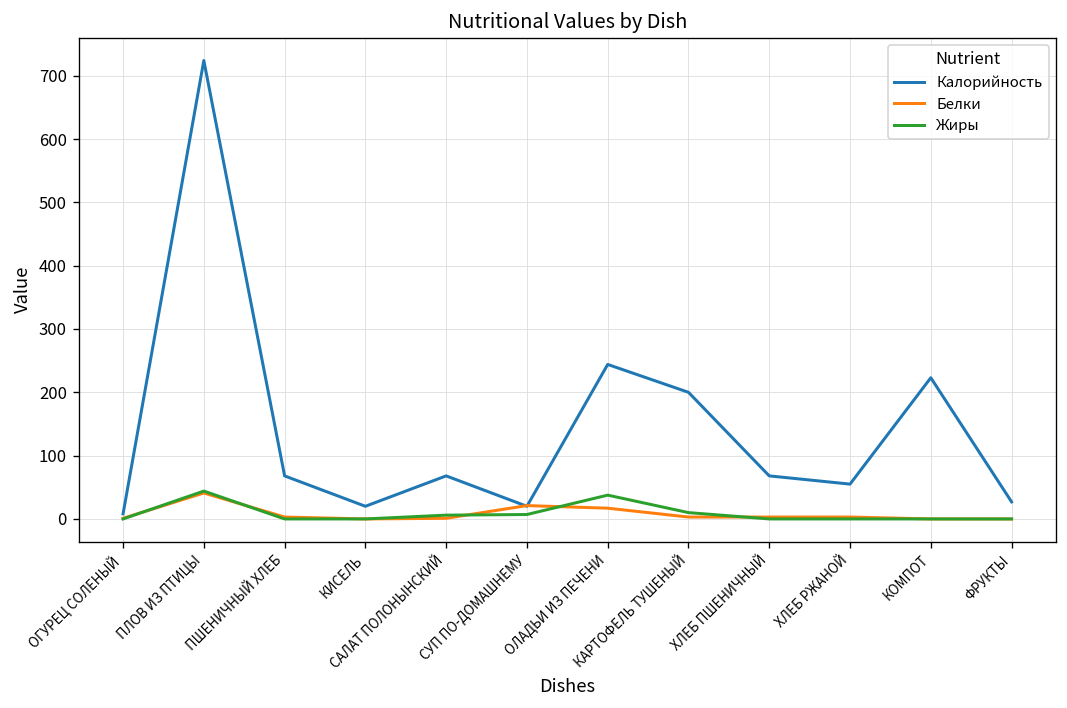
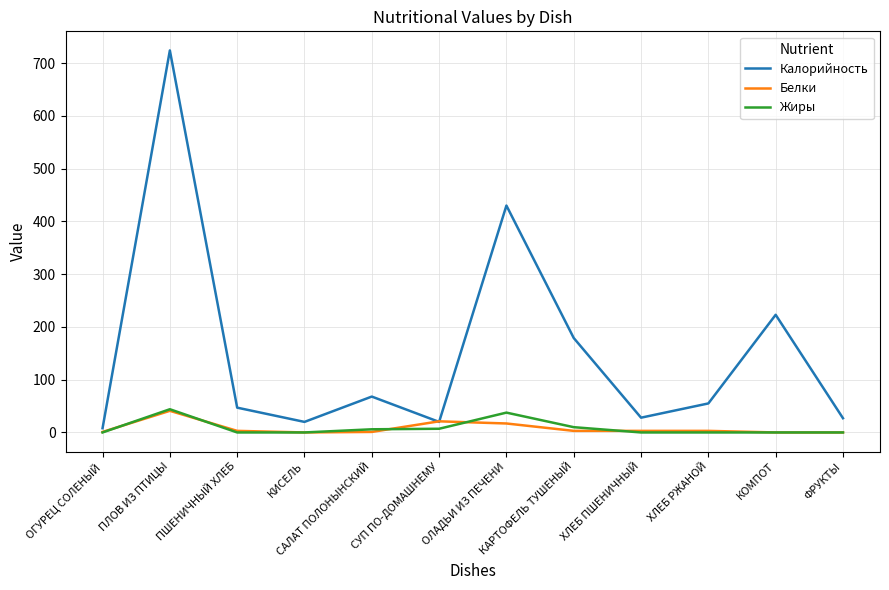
  {
    "Калорийность": {
      "ОГУРЕЦ СОЛЕНЫЙ": 10,
      "ПЛОВ ИЗ ПТИЦЫ": 720,
-     "ПШЕНИЧНЫЙ ХЛЕБ": 70,
+     "ПШЕНИЧНЫЙ ХЛЕБ": 50,
      "КИСЕЛЬ": 20,
      "САЛАТ ПОЛОНЫНСКИЙ": 70,
-     "ОЛАДЬИ ИЗ ПЕЧЕНИ": 240,
-     "КАРТОФЕЛЬ ТУШЕНЫЙ": 200,
-     "ХЛЕБ ПШЕНИЧНЫЙ": 70,
+     "ОЛАДЬИ ИЗ ПЕЧЕНИ": 430,
+     "КАРТОФЕЛЬ ТУШЕНЫЙ": 180,
+     "ХЛЕБ ПШЕНИЧНЫЙ": 30,
      "ХЛЕБ РЖАНОЙ": 60,
      "КОМПОТ": 220,
      "ФРУКТЫ": 30
    },
    "Белки": {
      "САЛАТ ПОЛОНЫНСКИЙ": 0,
      "ОЛАДЬИ ИЗ ПЕЧЕНИ": 20,
      "КАРТОФЕЛЬ ТУШЕНЫЙ": 0
    },
    "Жиры": {
      "САЛАТ ПОЛОНЫНСКИЙ": 10,
      "СУП ПО-ДОМАШНЕМУ": 10,
      "ОЛАДЬИ ИЗ ПЕЧЕНИ": 40,
      "КАРТОФЕЛЬ ТУШЕНЫЙ": 10
    }
  }
